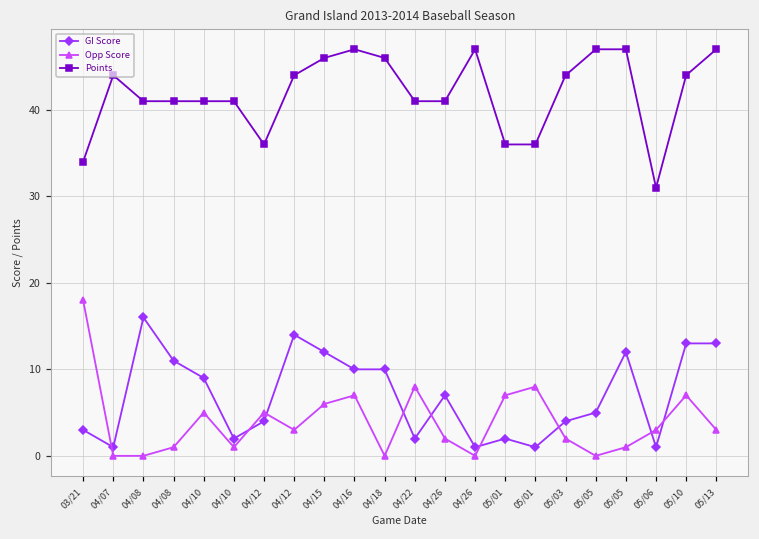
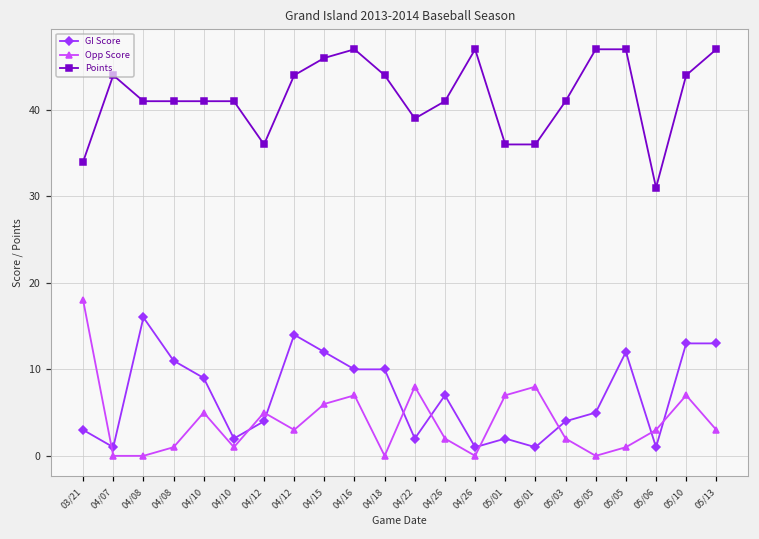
  {
    "Points": {
      "03/21": 34,
      "04/15": 46,
      "04/16": 47,
-     "04/18": 46,
-     "04/22": 41,
-     "05/03": 44,
+     "04/18": 44,
+     "04/22": 39,
+     "05/03": 41,
      "05/06": 31,
      "05/10": 44,
      "05/13": 47
    }
  }
